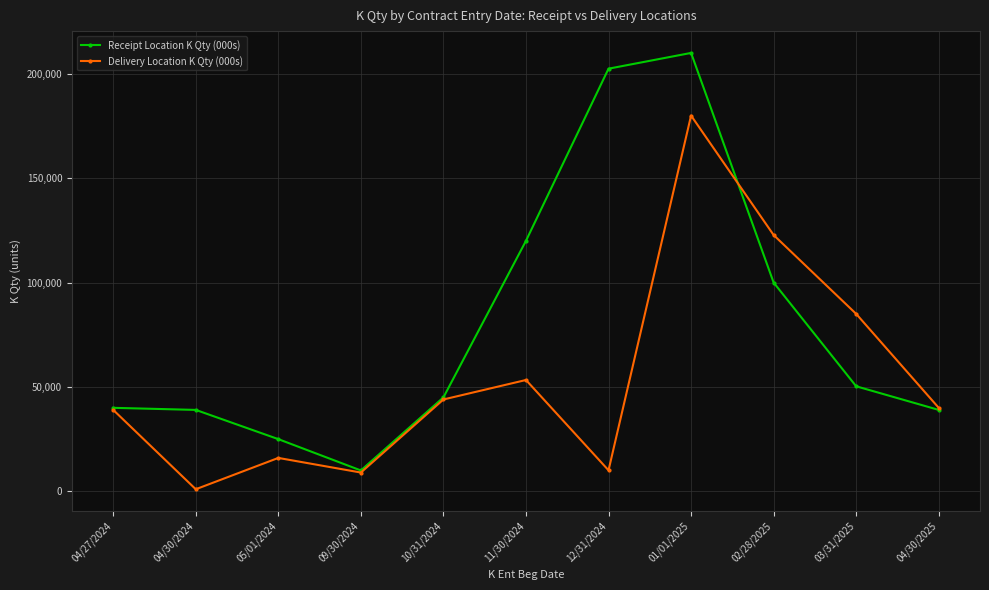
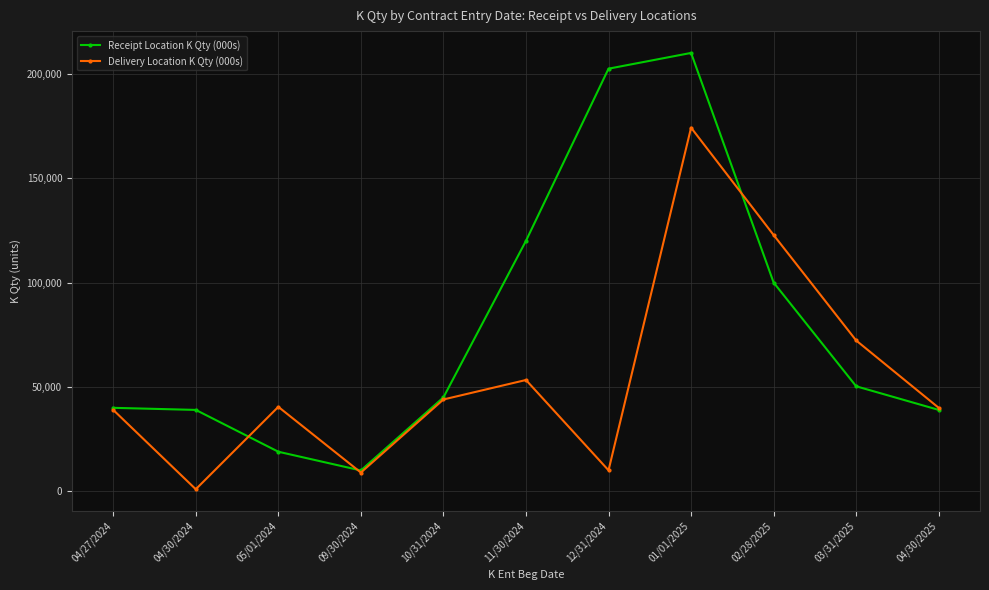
  {
    "Receipt Location K Qty (000s)": {
      "04/30/2024": "39,000",
-     "05/01/2024": "25,000",
+     "05/01/2024": "19,000",
      "11/30/2024": "120,000",
      "12/31/2024": "202,000",
      "01/01/2025": "210,000",
      "02/28/2025": "100,000",
      "03/31/2025": "50,000"
    },
    "Delivery Location K Qty (000s)": {
      "04/30/2024": "1,000",
-     "05/01/2024": "16,000",
+     "05/01/2024": "40,000",
      "11/30/2024": "53,000",
      "12/31/2024": "10,000",
-     "01/01/2025": "180,000",
+     "01/01/2025": "174,000",
      "02/28/2025": "123,000",
-     "03/31/2025": "85,000"
+     "03/31/2025": "72,000"
    }
  }
